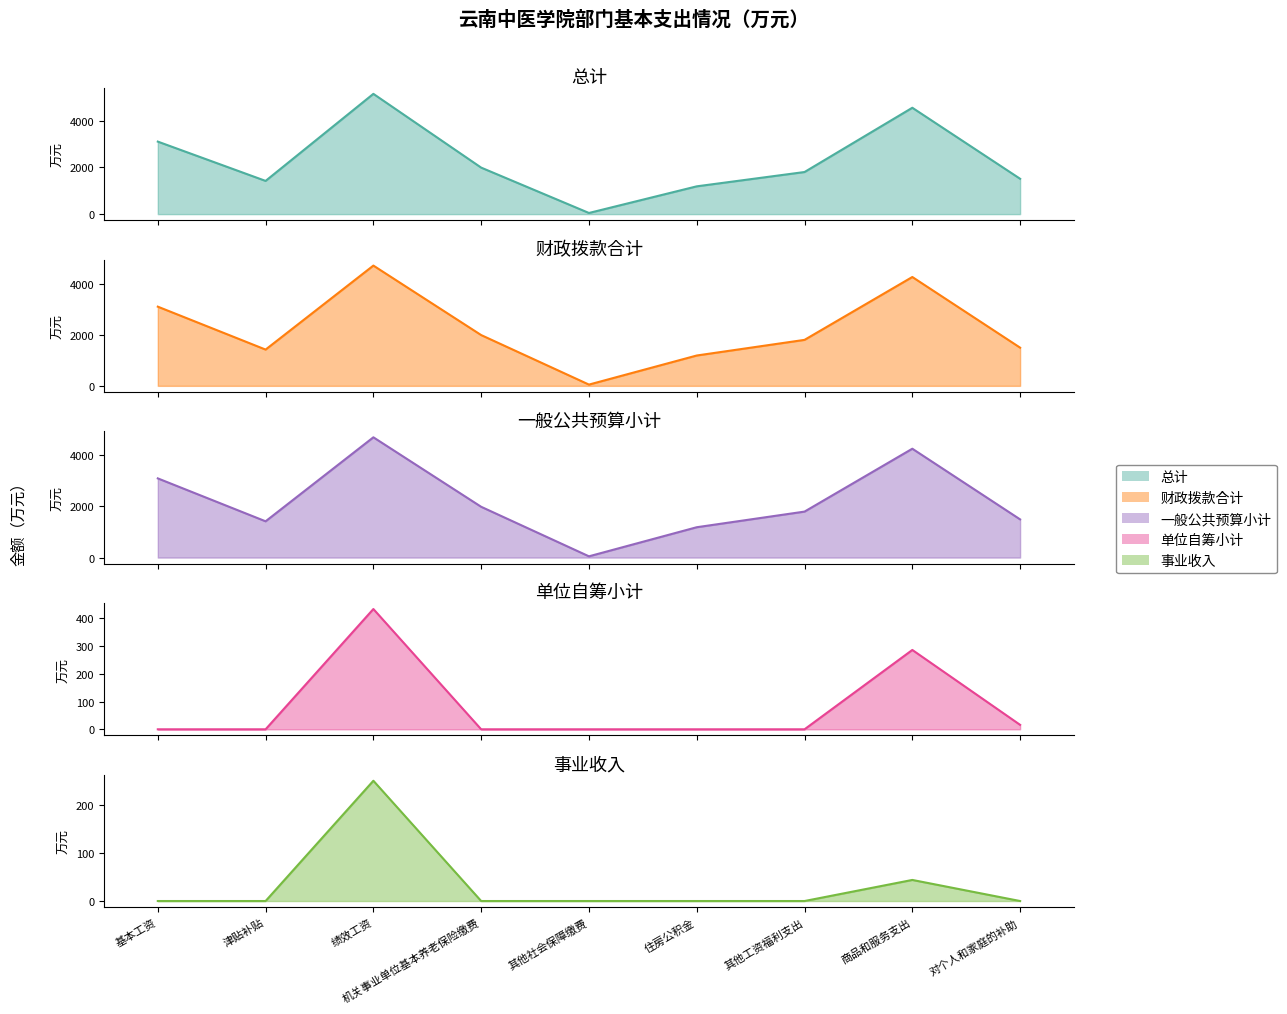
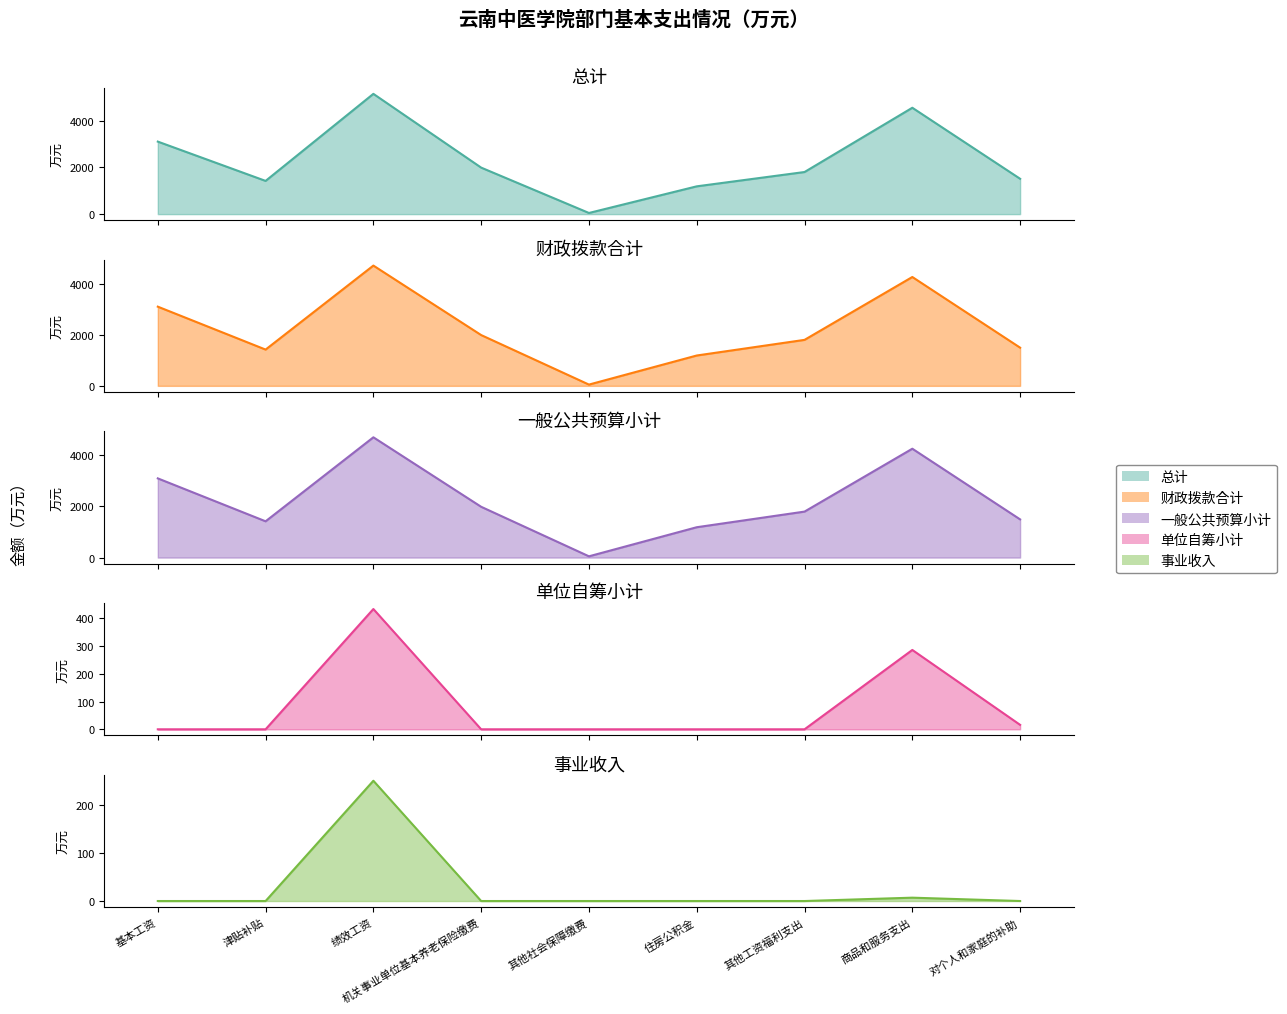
  {
    "事业收入": {
      "基本工资": 0,
      "津贴补贴": 0,
      "绩效工资": 250,
      "机关事业单位基本养老保险缴费": 0,
      "其他社会保障缴费": 0,
      "住房公积金": 0,
      "其他工资福利支出": 0,
-     "商品和服务支出": 40,
+     "商品和服务支出": 10,
      "对个人和家庭的补助": 0
    }
  }
